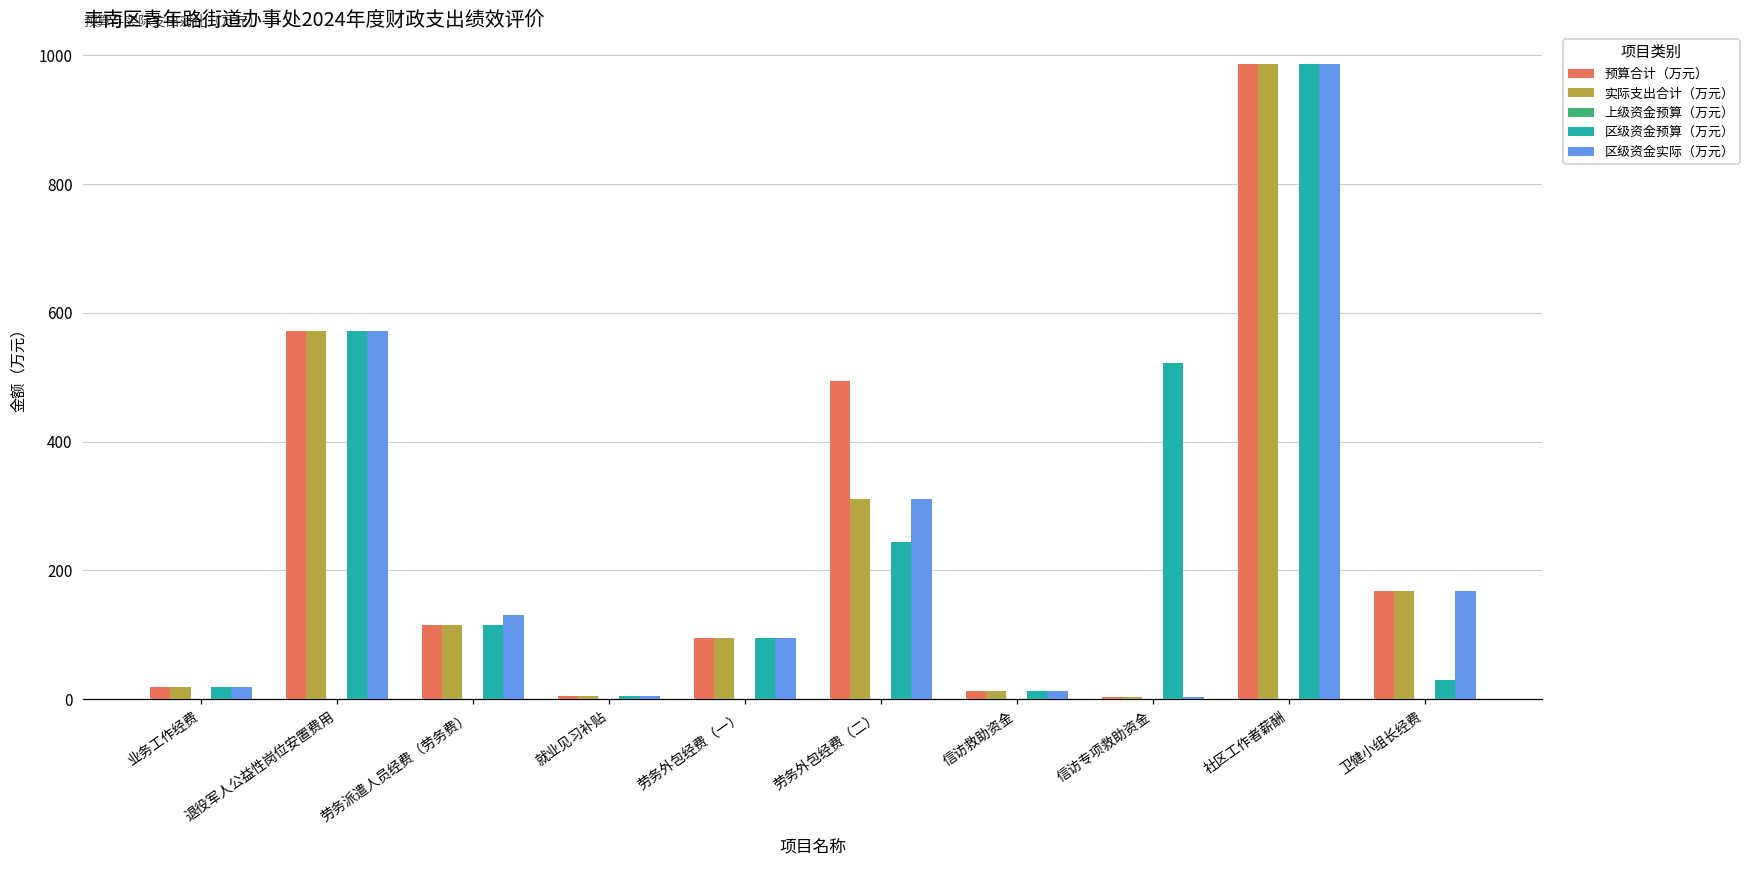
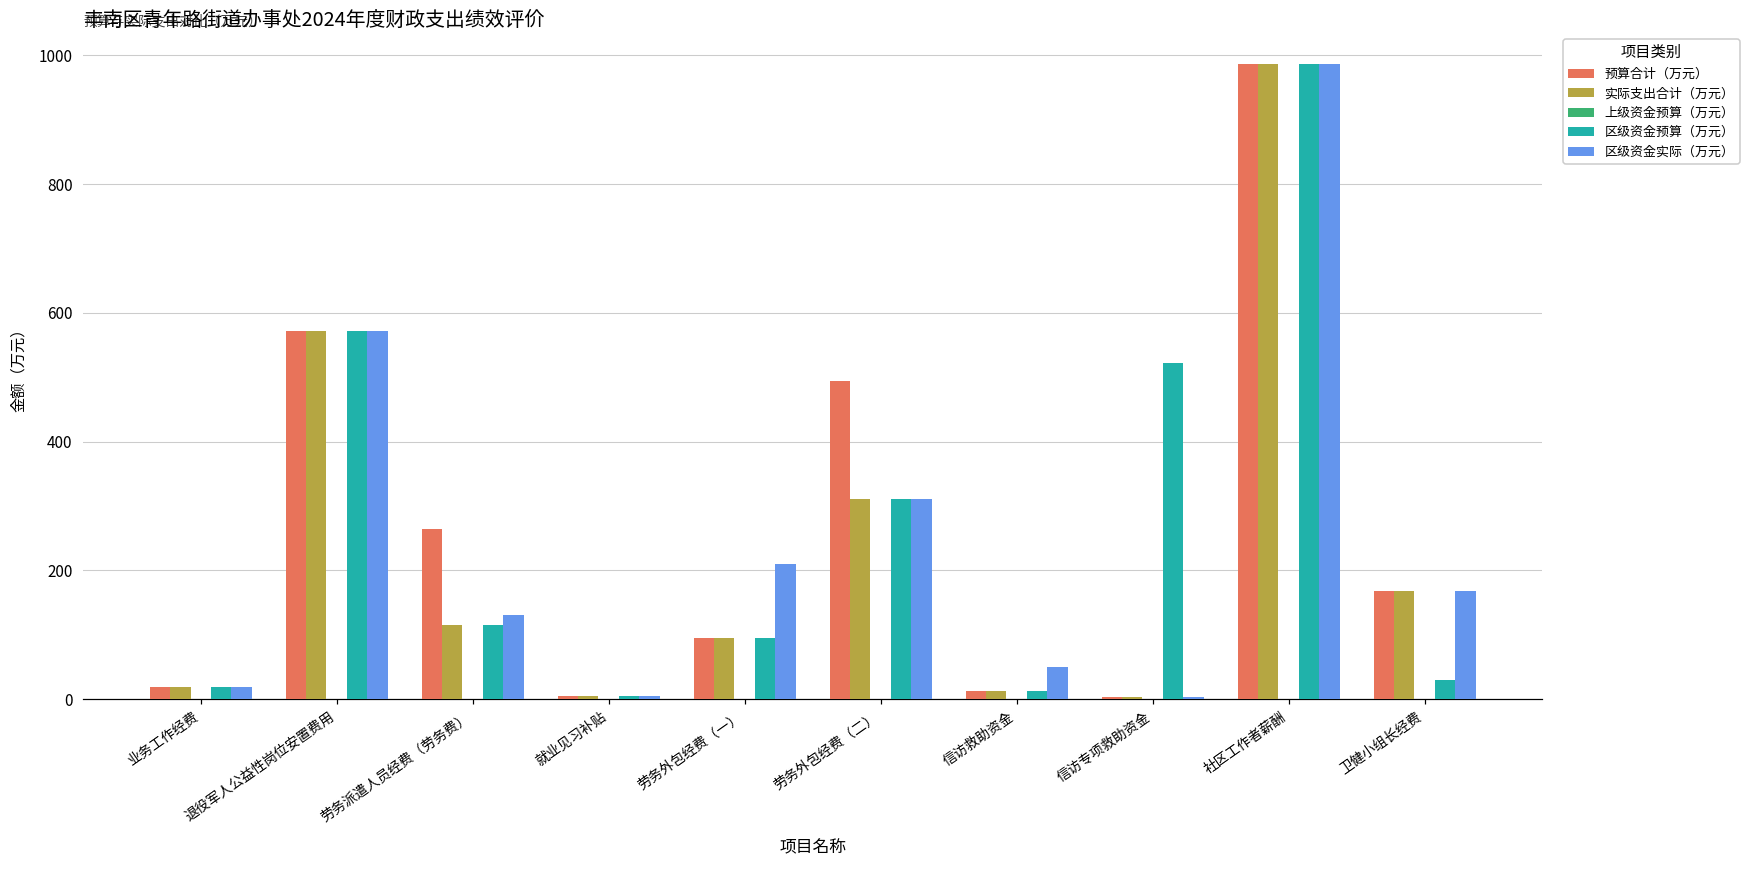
  {
    "预算合计（万元）": {
      "业务工作经费": 20,
      "退役军人公益性岗位安置费用": 570,
-     "劳务派遣人员经费（劳务费）": 120,
+     "劳务派遣人员经费（劳务费）": 260,
      "就业见习补贴": 10,
      "劳务外包经费（一）": 90,
      "劳务外包经费（二）": 490,
      "信访救助资金": 10,
      "社区工作者薪酬": 990,
      "卫健小组长经费": 170
    },
    "实际支出合计（万元）": {
      "业务工作经费": 20,
      "退役军人公益性岗位安置费用": 570,
      "劳务派遣人员经费（劳务费）": 120,
      "就业见习补贴": 10,
      "劳务外包经费（一）": 90,
      "劳务外包经费（二）": 310,
      "信访救助资金": 10,
      "社区工作者薪酬": 990,
      "卫健小组长经费": 170
    },
    "上级资金预算（万元）": {
      "业务工作经费": 0,
      "退役军人公益性岗位安置费用": 0,
      "劳务派遣人员经费（劳务费）": 0,
      "就业见习补贴": 0,
      "劳务外包经费（一）": 0,
      "劳务外包经费（二）": 0,
      "信访救助资金": 0,
      "信访专项救助资金": 0,
      "社区工作者薪酬": 0,
      "卫健小组长经费": 0
    },
    "区级资金预算（万元）": {
      "业务工作经费": 20,
      "退役军人公益性岗位安置费用": 570,
      "劳务派遣人员经费（劳务费）": 120,
      "就业见习补贴": 10,
      "劳务外包经费（一）": 90,
-     "劳务外包经费（二）": 240,
+     "劳务外包经费（二）": 310,
      "信访救助资金": 10,
      "信访专项救助资金": 520,
      "社区工作者薪酬": 990,
      "卫健小组长经费": 30
    },
    "区级资金实际（万元）": {
      "业务工作经费": 20,
      "退役军人公益性岗位安置费用": 570,
      "劳务派遣人员经费（劳务费）": 130,
      "就业见习补贴": 10,
-     "劳务外包经费（一）": 90,
+     "劳务外包经费（一）": 210,
      "劳务外包经费（二）": 310,
-     "信访救助资金": 10,
+     "信访救助资金": 50,
      "社区工作者薪酬": 990,
      "卫健小组长经费": 170
    }
  }
